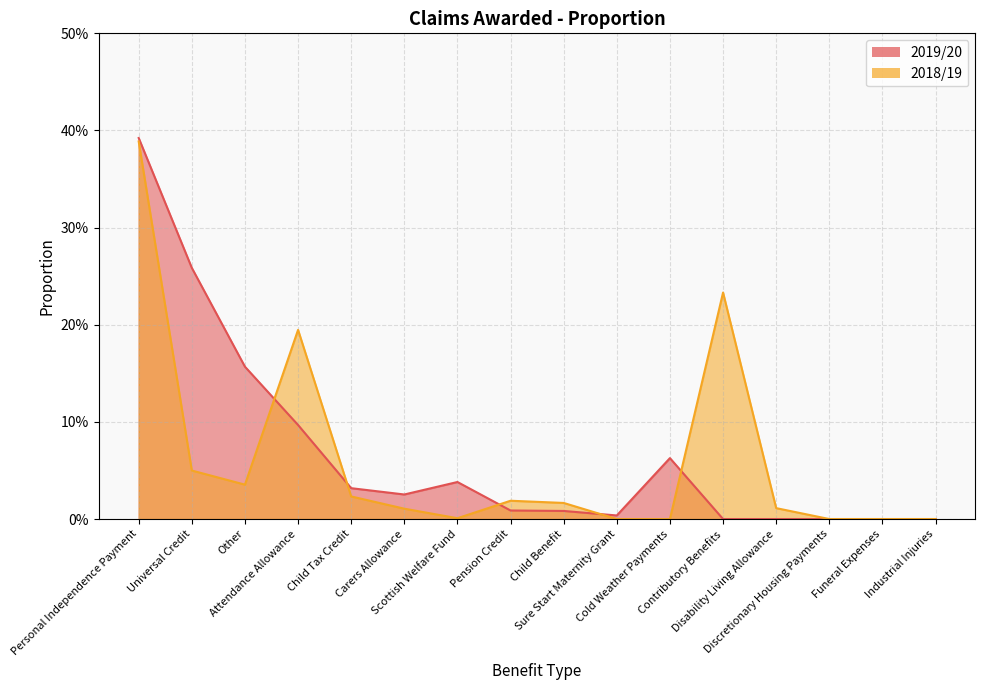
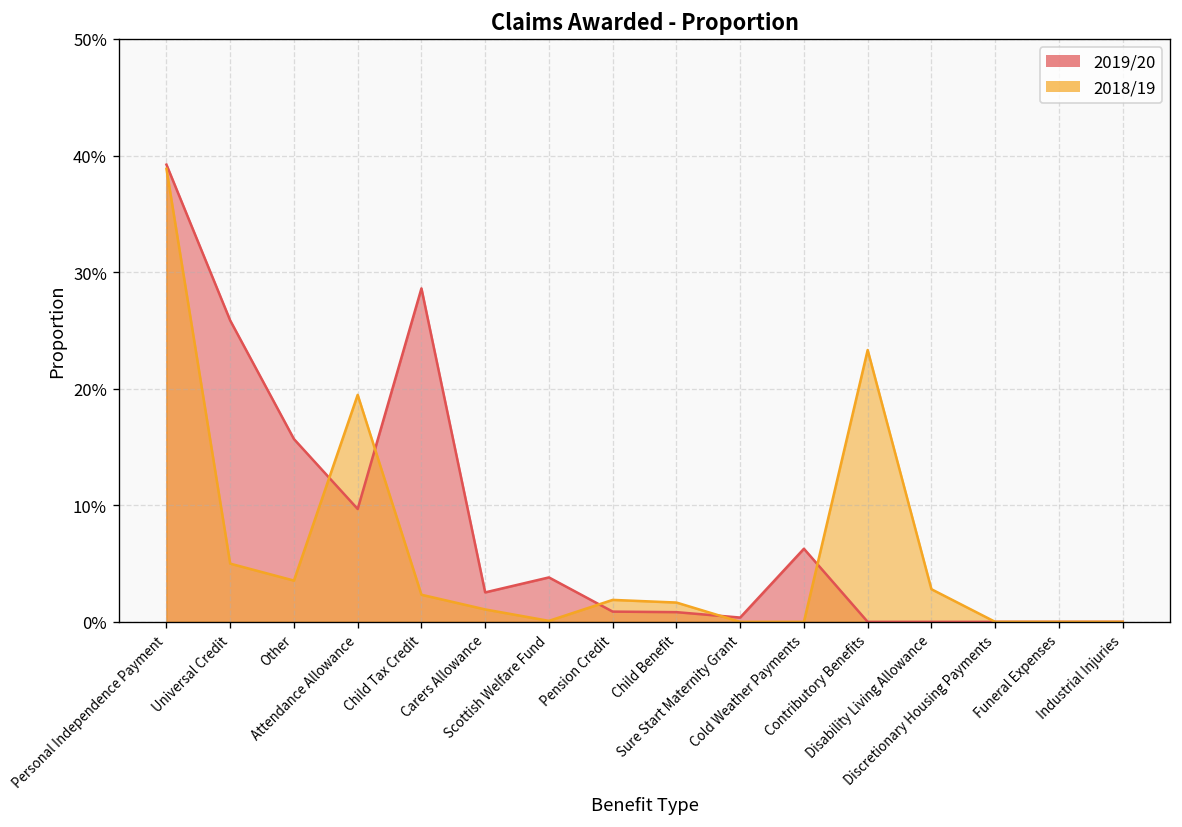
  {
    "2019/20": {
      "Personal Independence Payment": "39%",
      "Universal Credit": "26%",
      "Other": "16%",
      "Attendance Allowance": "10%",
-     "Child Tax Credit": "3%",
+     "Child Tax Credit": "29%",
      "Carers Allowance": "3%",
      "Scottish Welfare Fund": "4%",
      "Pension Credit": "1%",
      "Child Benefit": "1%",
      "Sure Start Maternity Grant": "0%",
      "Cold Weather Payments": "6%",
      "Contributory Benefits": "0%",
      "Disability Living Allowance": "0%"
    },
    "2018/19": {
      "Personal Independence Payment": "39%",
      "Universal Credit": "5%",
      "Other": "4%",
      "Attendance Allowance": "19%",
      "Child Tax Credit": "2%",
      "Carers Allowance": "1%",
      "Scottish Welfare Fund": "0%",
      "Pension Credit": "2%",
      "Child Benefit": "2%",
      "Sure Start Maternity Grant": "0%",
      "Cold Weather Payments": "0%",
      "Contributory Benefits": "23%",
-     "Disability Living Allowance": "1%"
+     "Disability Living Allowance": "3%"
    }
  }
